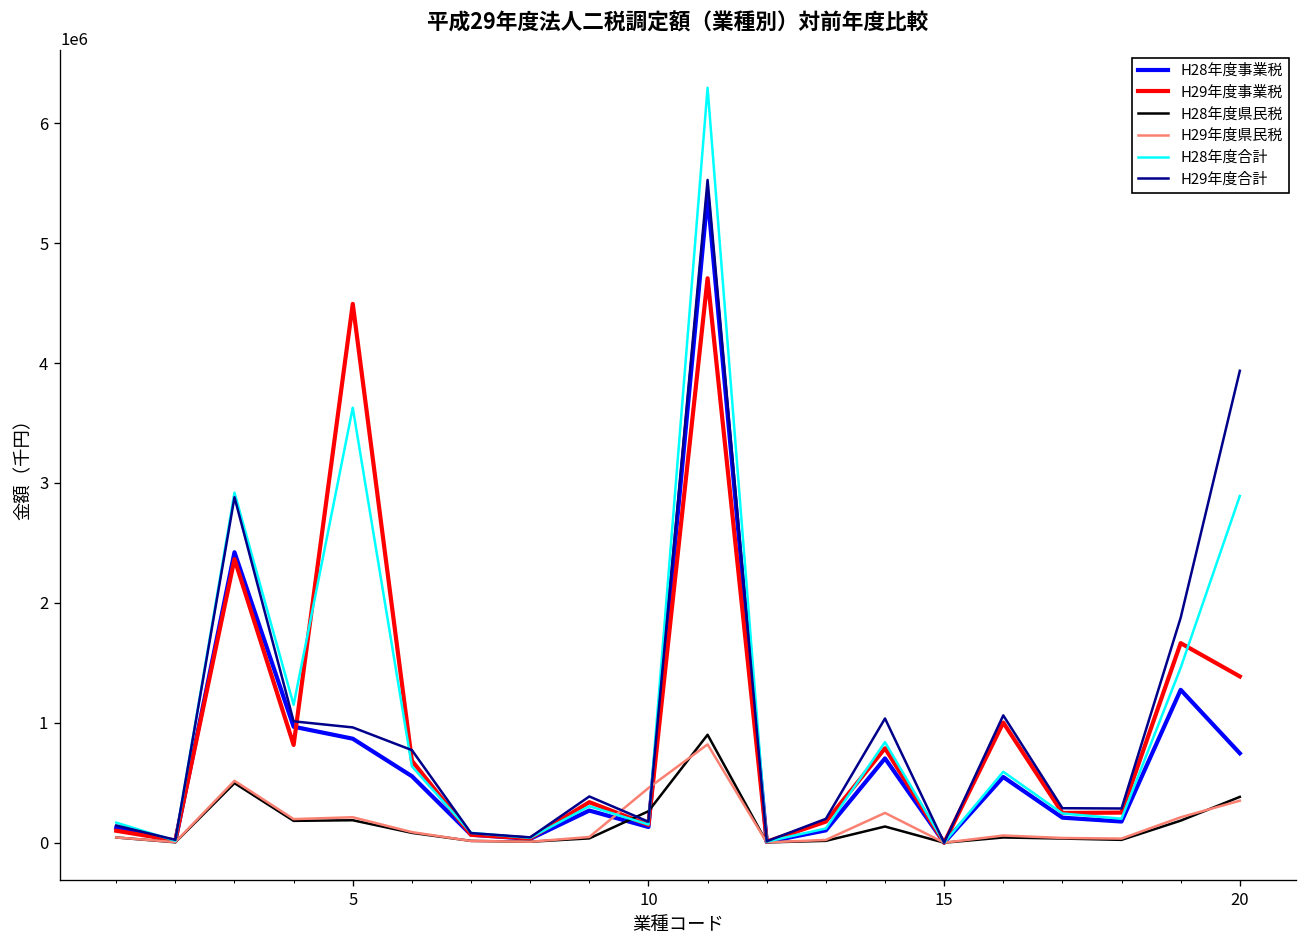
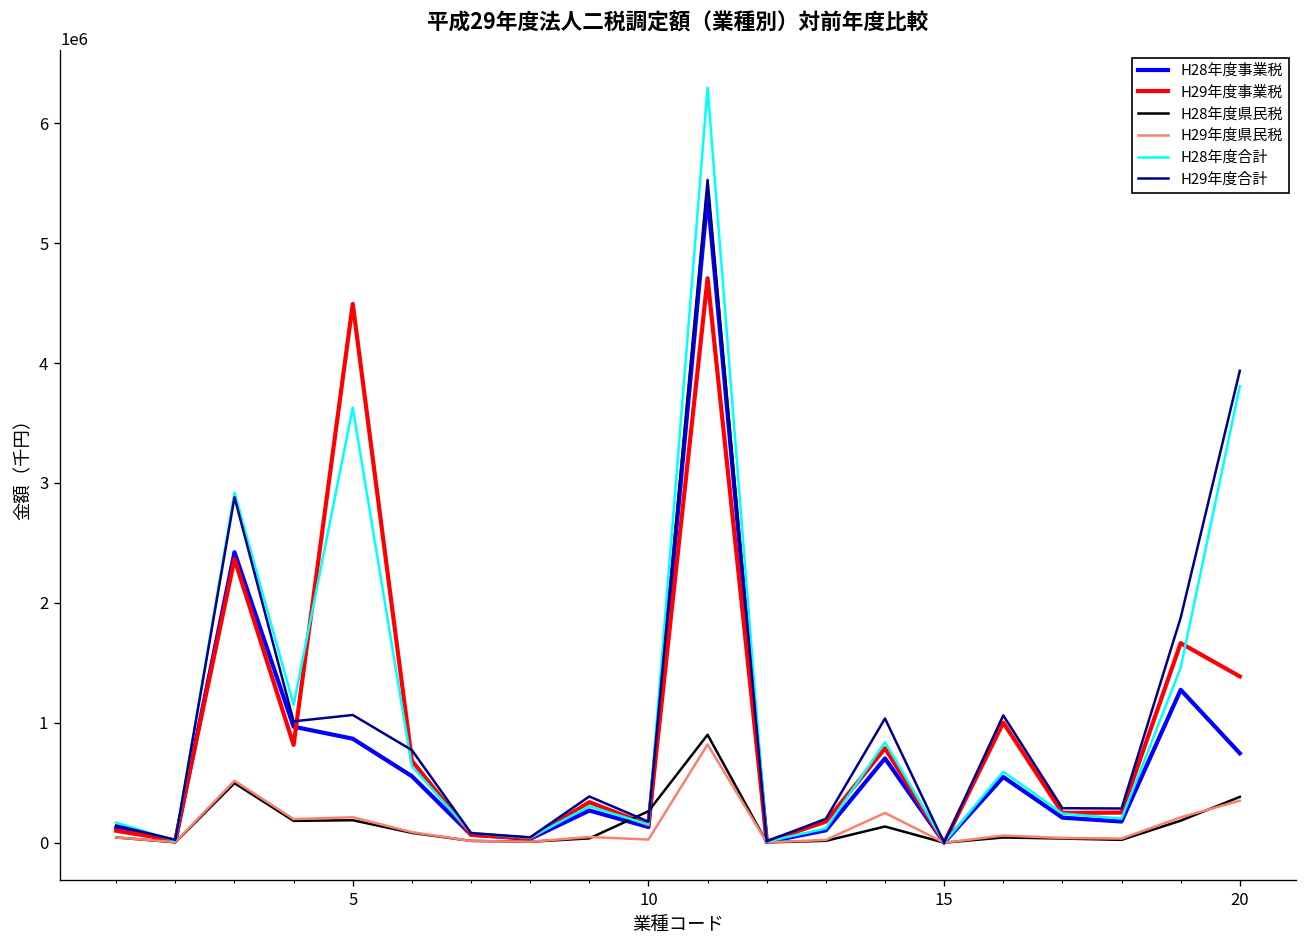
  {
    "H28年度事業税": {
      "5": 900000,
      "20": 700000
    },
    "H29年度事業税": {
      "5": 4500000,
      "20": 1400000
    },
    "H28年度県民税": {
      "10": 300000,
      "20": 400000
    },
    "H29年度県民税": {
-     "10": 500000,
+     "10": 0,
      "20": 400000
    },
    "H28年度合計": {
      "5": 3600000,
-     "20": 2900000
+     "20": 3800000
    },
    "H29年度合計": {
-     "5": 1000000,
+     "5": 1100000,
      "20": 3900000
    }
  }
